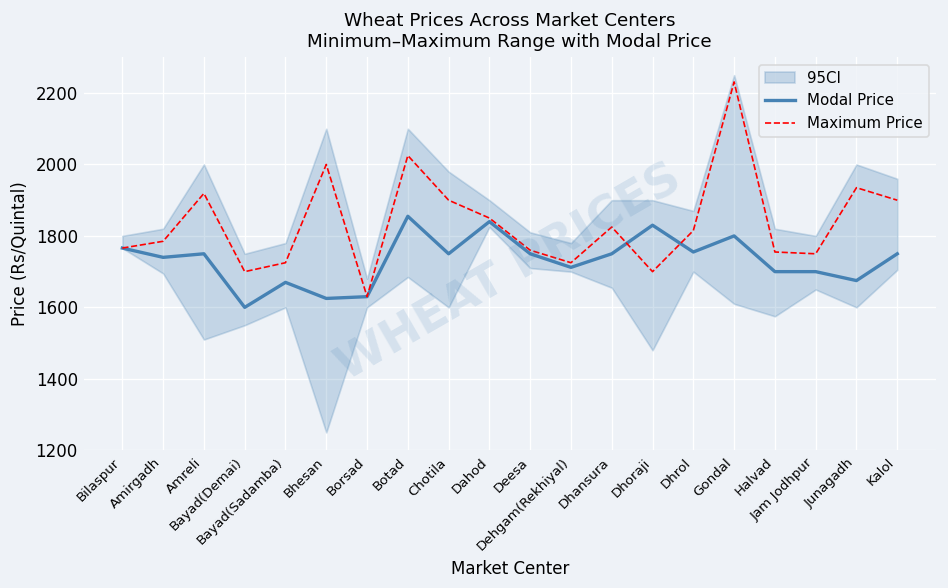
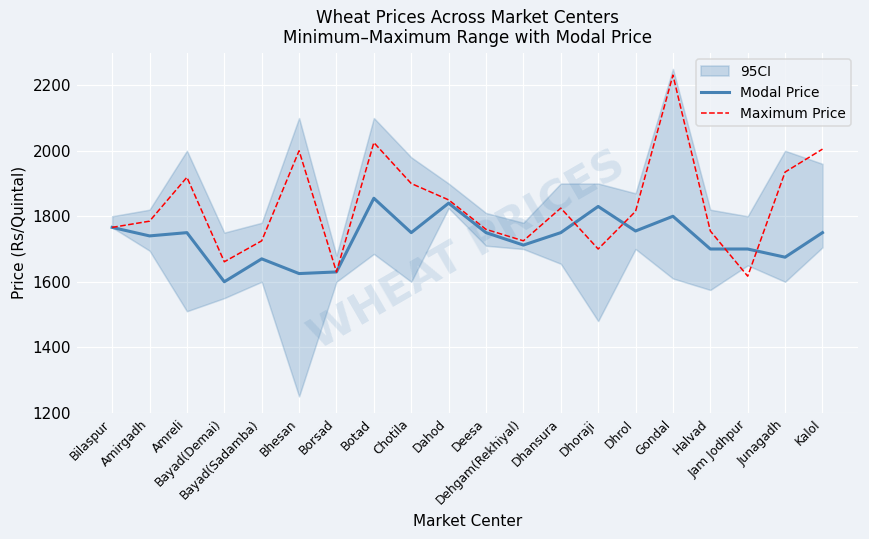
  {
    "Maximum Price": {
      "Amirgadh": 1790,
      "Amreli": 1920,
-     "Bayad(Demai)": 1700,
+     "Bayad(Demai)": 1660,
      "Bayad(Sadamba)": 1730,
      "Bhesan": 2000,
      "Botad": 2030,
      "Chotila": 1900,
      "Dahod": 1850,
      "Deesa": 1760,
      "Dehgam(Rekhiyal)": 1730,
      "Dhansura": 1830,
      "Dhoraji": 1700,
      "Dhrol": 1820,
      "Gondal": 2230,
      "Halvad": 1760,
-     "Jam Jodhpur": 1750,
+     "Jam Jodhpur": 1620,
      "Junagadh": 1940,
-     "Kalol": 1900
+     "Kalol": 2010
    }
  }
